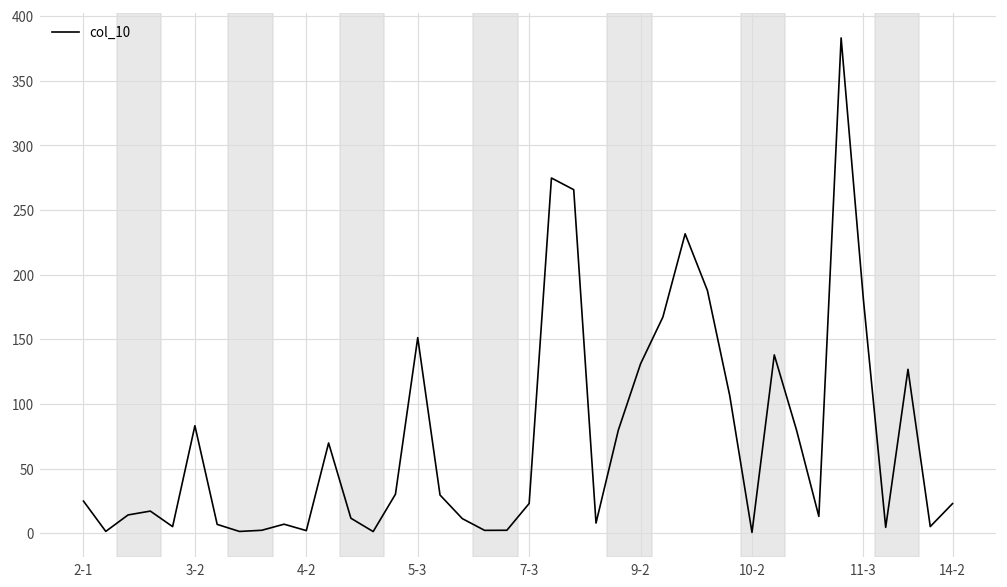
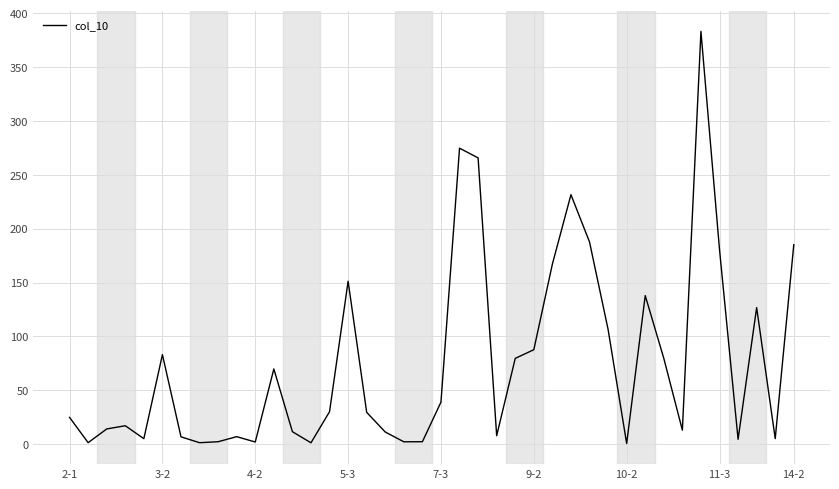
  {
    "2-1": 25,
    "3-2": 83,
    "4-2": 2,
    "5-3": 151,
-   "7-3": 23,
-   "9-2": 131,
+   "7-3": 39,
+   "9-2": 88,
    "10-2": 1,
    "11-3": 181,
-   "14-2": 23
+   "14-2": 185
  }
